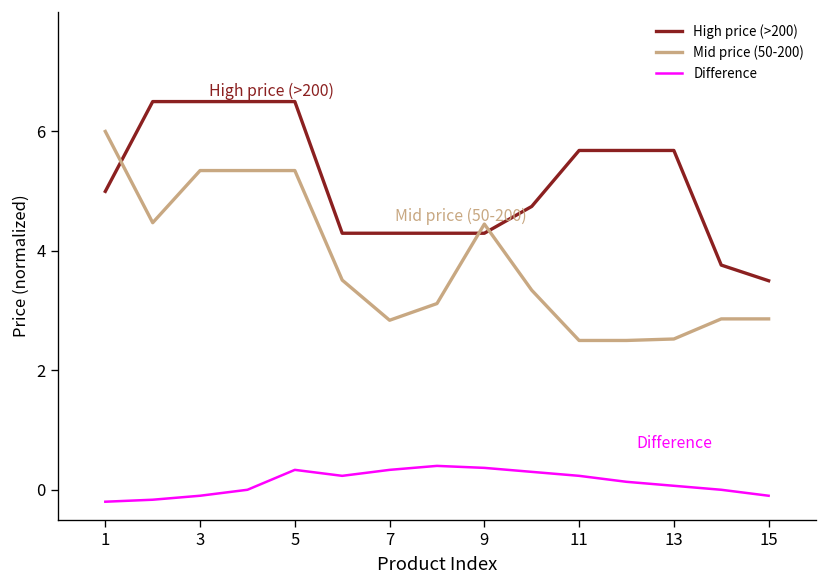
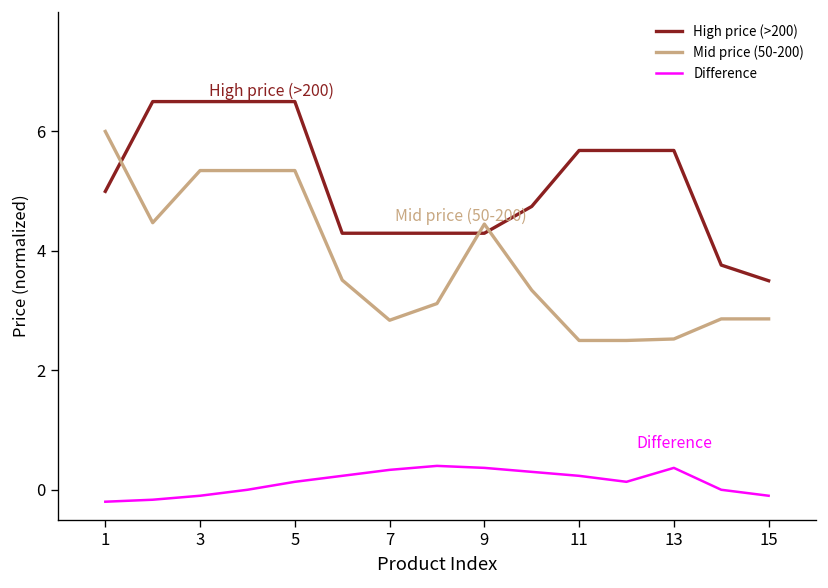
  {
    "High price (>200)": {
      "1": 5.0,
      "3": 6.5,
      "7": 4.3,
      "9": 4.3,
      "11": 5.7,
      "13": 5.7,
      "15": 3.5
    },
    "Mid price (50-200)": {
      "1": 6.0,
      "3": 5.3,
      "5": 5.3,
      "7": 2.8,
      "11": 2.5,
      "13": 2.5,
      "15": 2.9
    },
    "Difference": {
      "1": -0.2,
      "3": -0.1,
-     "5": 0.3,
+     "5": 0.1,
      "7": 0.3,
      "9": 0.4,
      "11": 0.2,
-     "13": 0.1,
+     "13": 0.4,
      "15": -0.1
    }
  }
